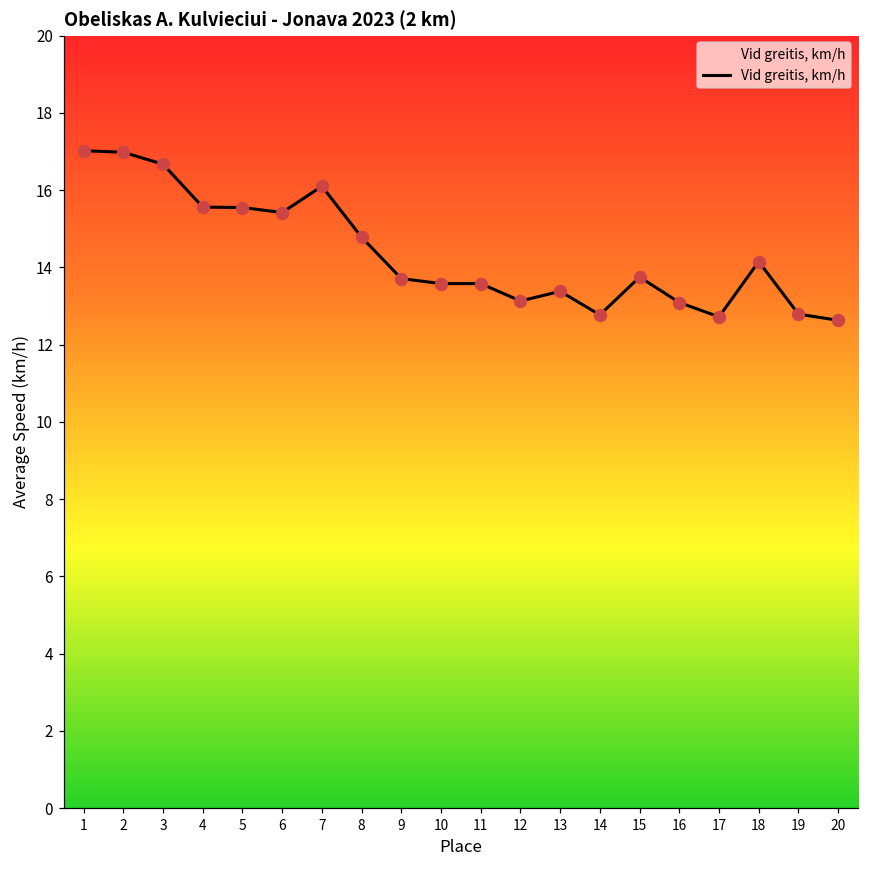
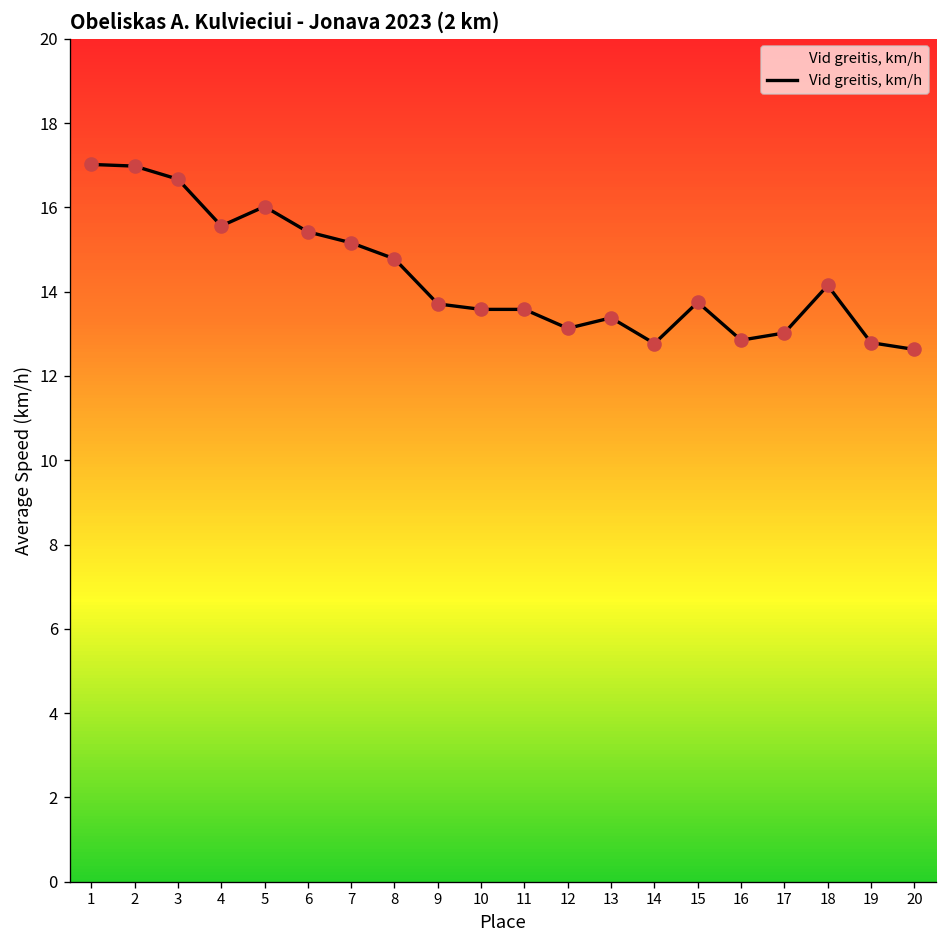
  {
    "1": 17.0,
    "2": 17.0,
    "3": 16.7,
    "4": 15.6,
-   "5": 15.6,
+   "5": 16.0,
    "6": 15.4,
-   "7": 16.1,
+   "7": 15.2,
    "8": 14.8,
    "9": 13.7,
    "10": 13.6,
    "11": 13.6,
    "12": 13.1,
    "13": 13.4,
    "14": 12.8,
    "15": 13.8,
-   "16": 13.1,
-   "17": 12.7,
+   "16": 12.9,
+   "17": 13.0,
    "18": 14.2,
    "19": 12.8,
    "20": 12.6
  }
